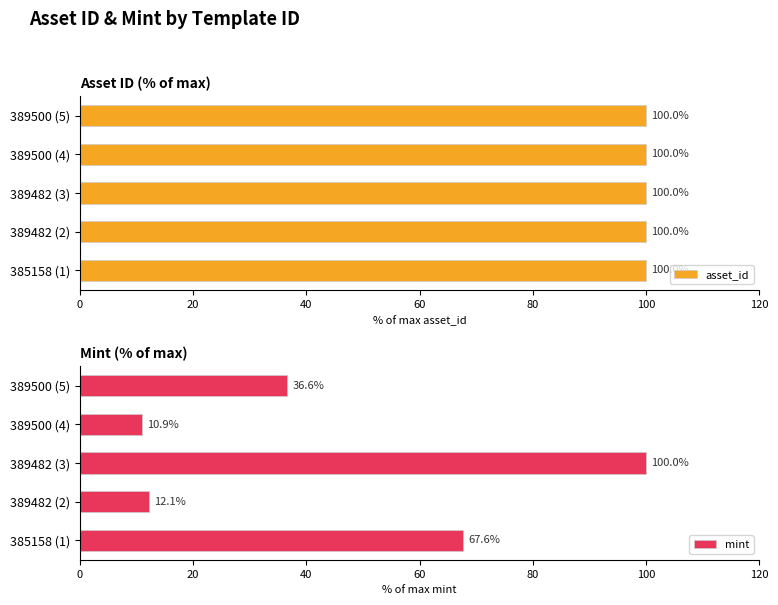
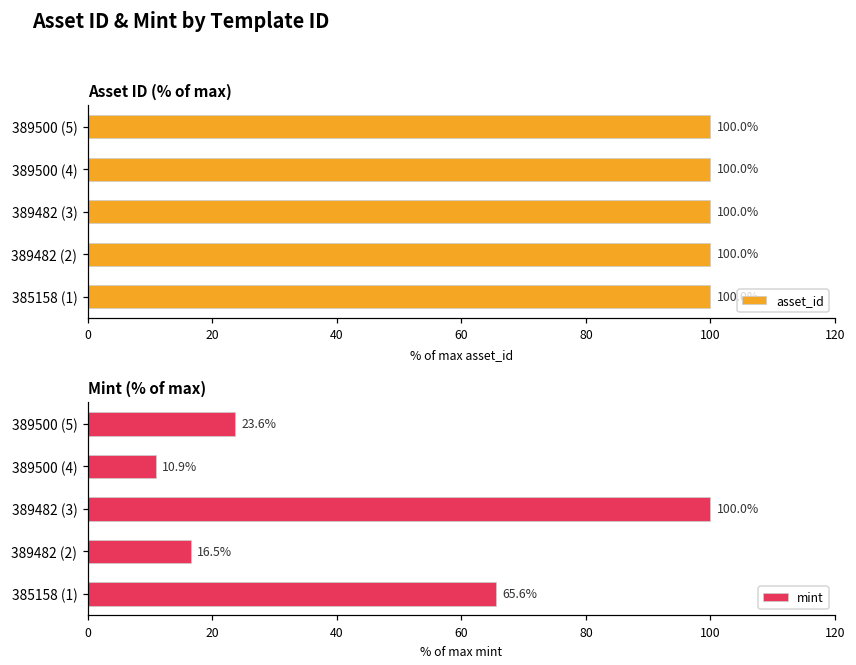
  {
    "Asset ID (% of max)": {
      "389500 (5)": "100.0%",
      "389500 (4)": "100.0%",
      "389482 (3)": "100.0%",
      "389482 (2)": "100.0%"
    },
    "Mint (% of max)": {
-     "389500 (5)": "36.6%",
+     "389500 (5)": "23.6%",
      "389500 (4)": "10.9%",
      "389482 (3)": "100.0%",
-     "389482 (2)": "12.1%",
-     "385158 (1)": "67.6%"
+     "389482 (2)": "16.5%",
+     "385158 (1)": "65.6%"
    }
  }
